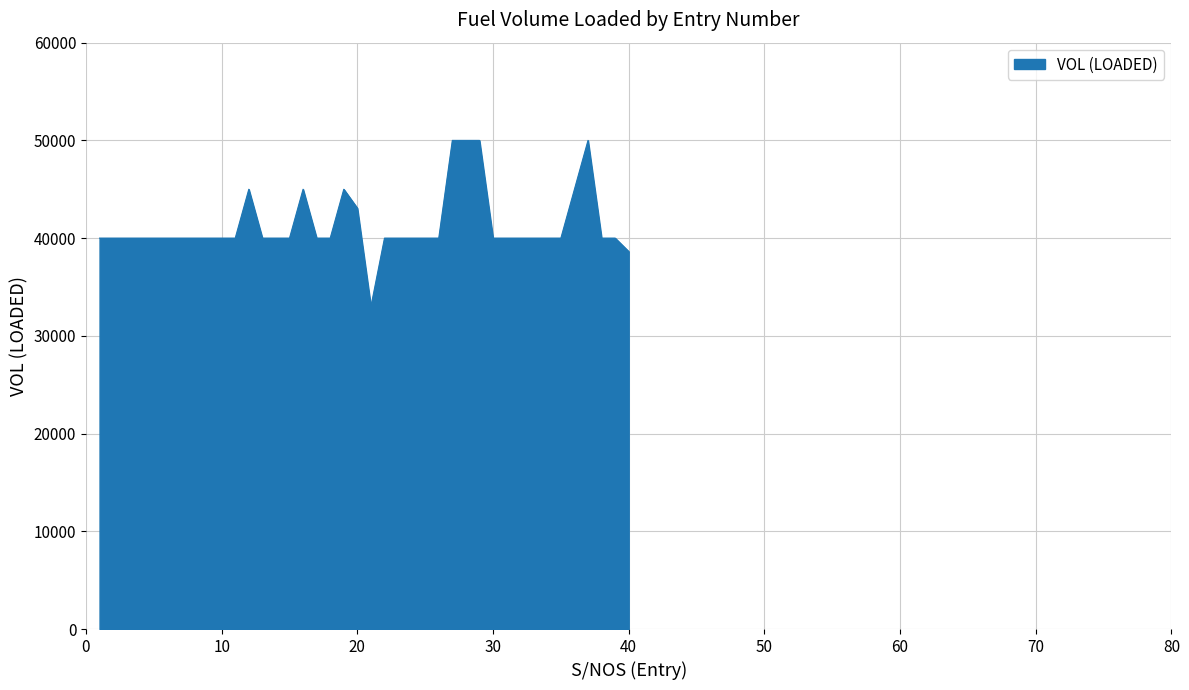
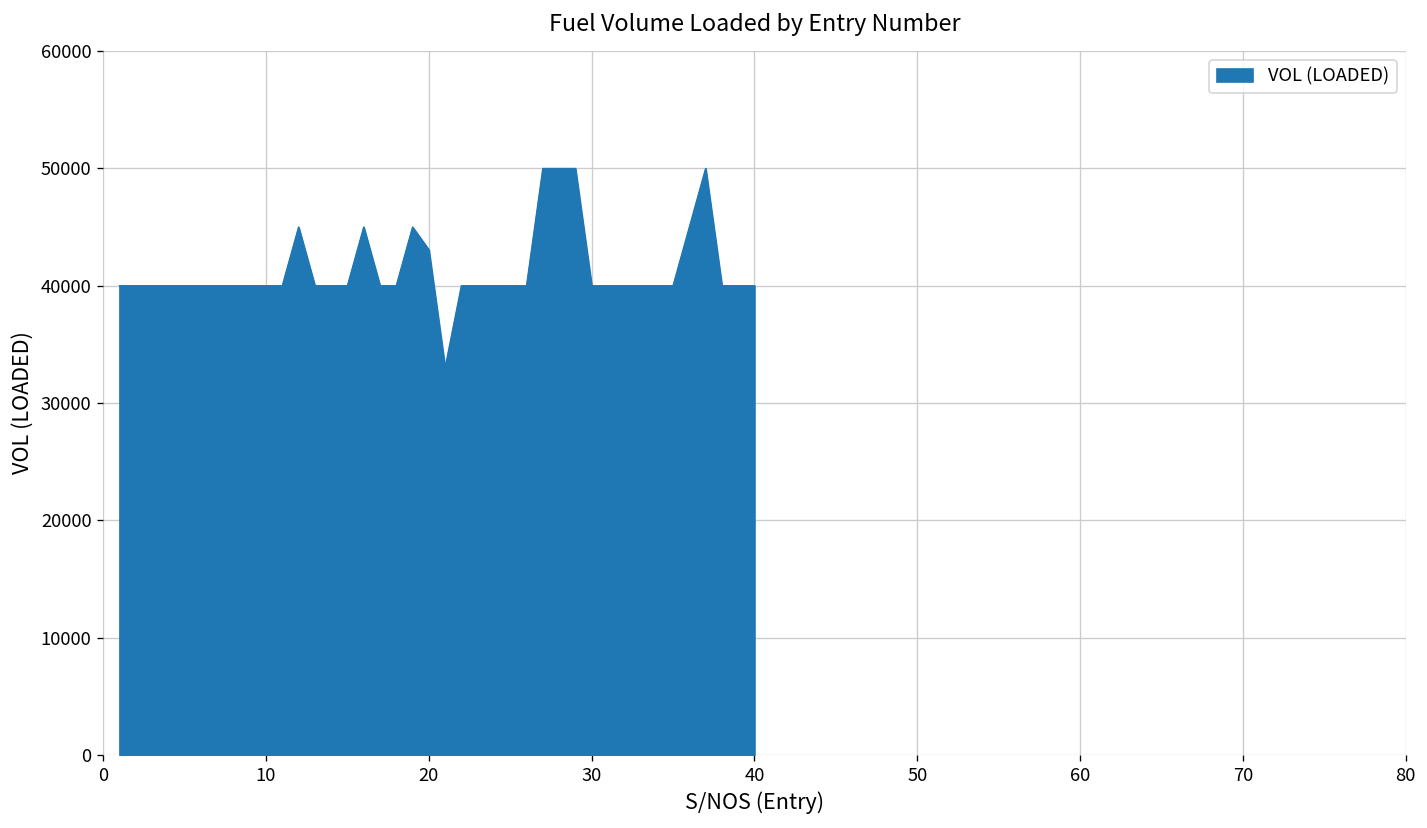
  {
    "10": 40000,
    "20": 43000,
    "30": 40000,
-   "40": 39000
+   "40": 40000
  }
